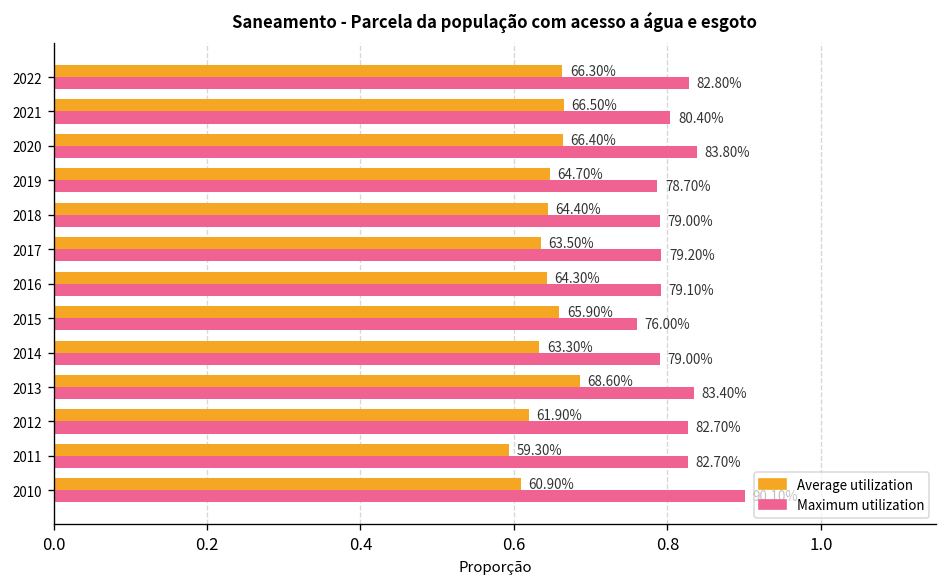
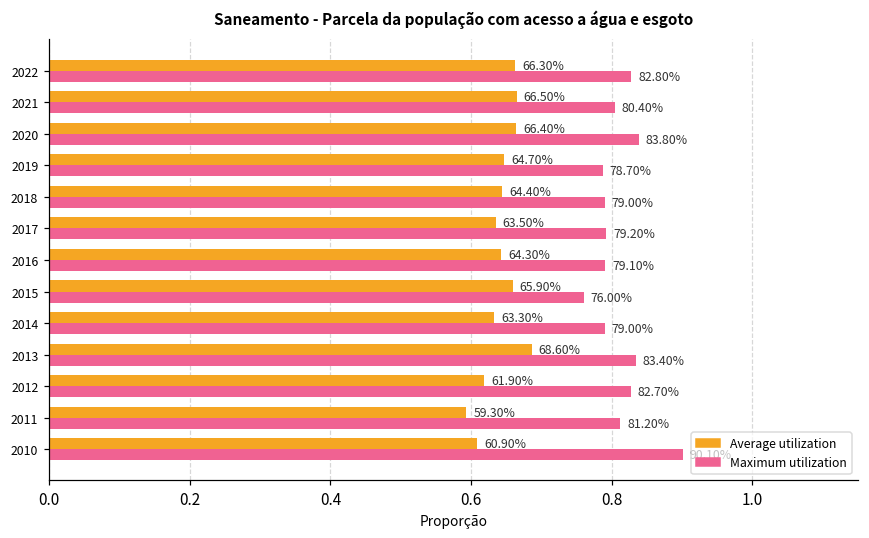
  {
    "Average utilization": {
      "2022": "66.30%",
      "2021": "66.50%",
      "2020": "66.40%",
      "2019": "64.70%",
      "2018": "64.40%",
      "2017": "63.50%",
      "2016": "64.30%",
      "2015": "65.90%",
      "2014": "63.30%",
      "2013": "68.60%",
      "2012": "61.90%",
      "2011": "59.30%",
      "2010": "60.90%"
    },
    "Maximum utilization": {
      "2022": "82.80%",
      "2021": "80.40%",
      "2020": "83.80%",
      "2019": "78.70%",
      "2018": "79.00%",
      "2017": "79.20%",
      "2016": "79.10%",
      "2015": "76.00%",
      "2014": "79.00%",
      "2013": "83.40%",
      "2012": "82.70%",
-     "2011": "82.70%"
+     "2011": "81.20%"
    }
  }
